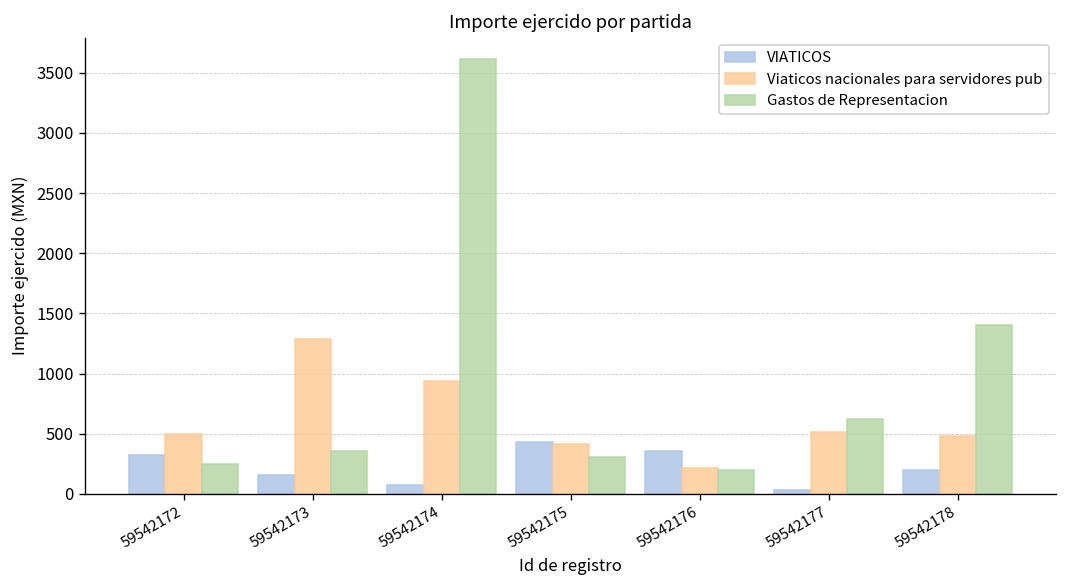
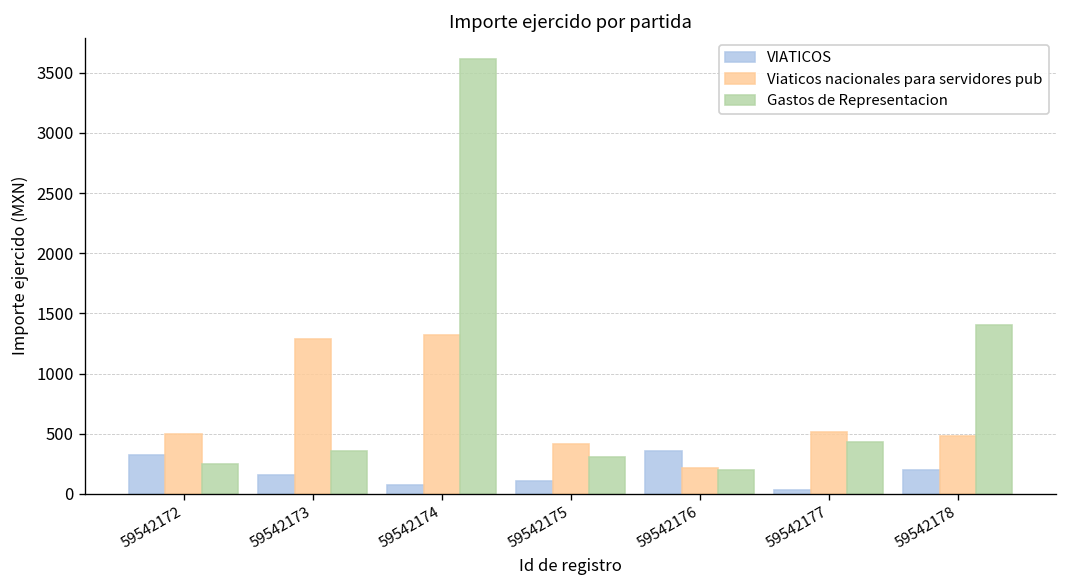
  {
    "VIATICOS": {
      "59542172": 330,
      "59542173": 150,
      "59542174": 70,
-     "59542175": 430,
+     "59542175": 110,
      "59542176": 360,
      "59542177": 40,
      "59542178": 200
    },
    "Viaticos nacionales para servidores pub": {
      "59542172": 500,
      "59542173": 1290,
-     "59542174": 940,
+     "59542174": 1320,
      "59542175": 410,
      "59542176": 220,
      "59542177": 520,
      "59542178": 480
    },
    "Gastos de Representacion": {
      "59542172": 250,
      "59542173": 360,
      "59542174": 3610,
      "59542175": 310,
      "59542176": 200,
-     "59542177": 630,
+     "59542177": 430,
      "59542178": 1400
    }
  }
